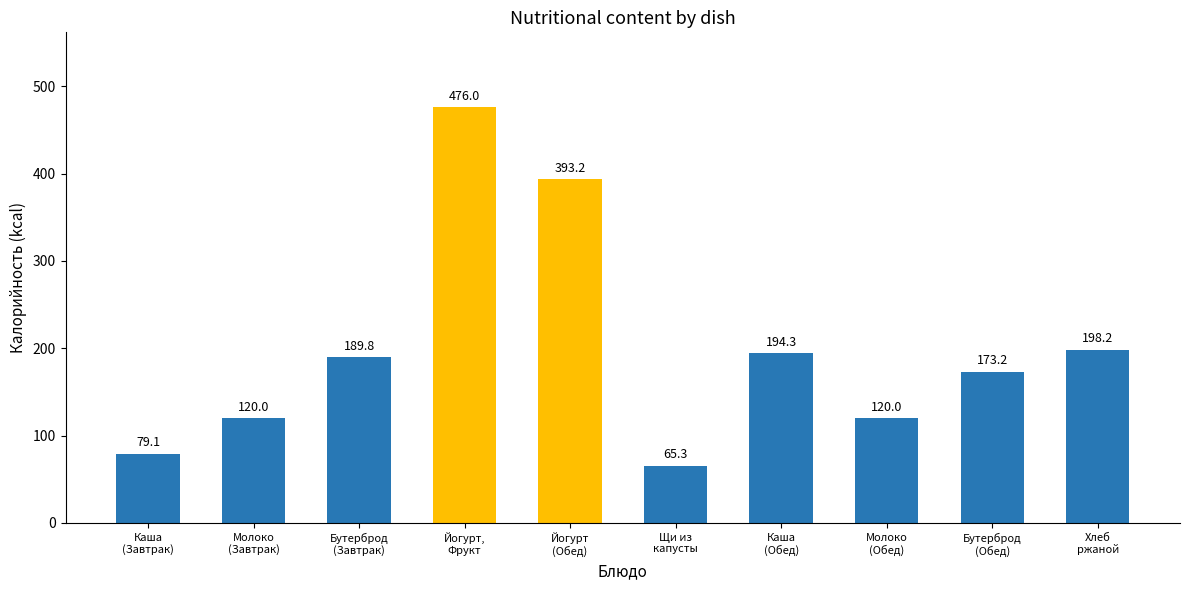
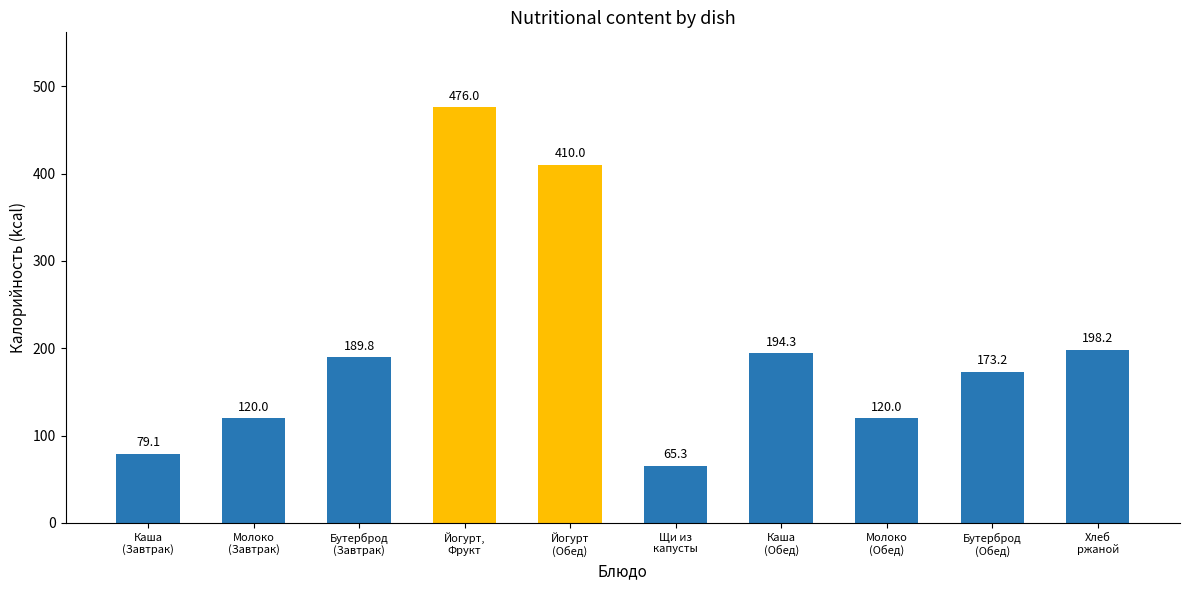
  {
    "Каша (Завтрак)": 79.1,
    "Молоко (Завтрак)": 120.0,
    "Бутерброд (Завтрак)": 189.8,
    "Йогурт, Фрукт": 476.0,
-   "Йогурт (Обед)": 393.2,
+   "Йогурт (Обед)": 410.0,
    "Щи из капусты": 65.3,
    "Каша (Обед)": 194.3,
    "Молоко (Обед)": 120.0,
    "Бутерброд (Обед)": 173.2,
    "Хлеб ржаной": 198.2
  }
